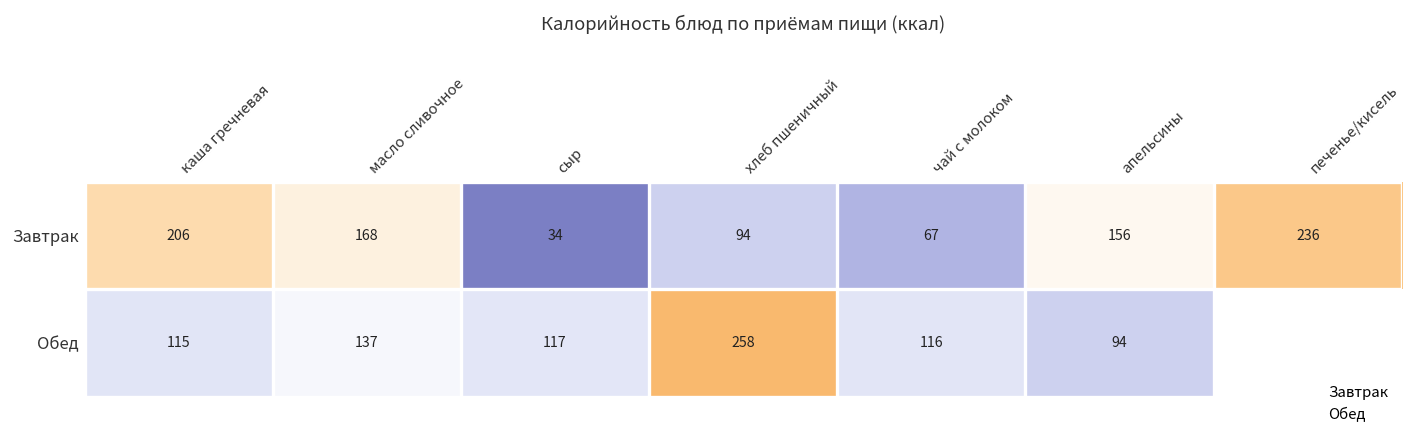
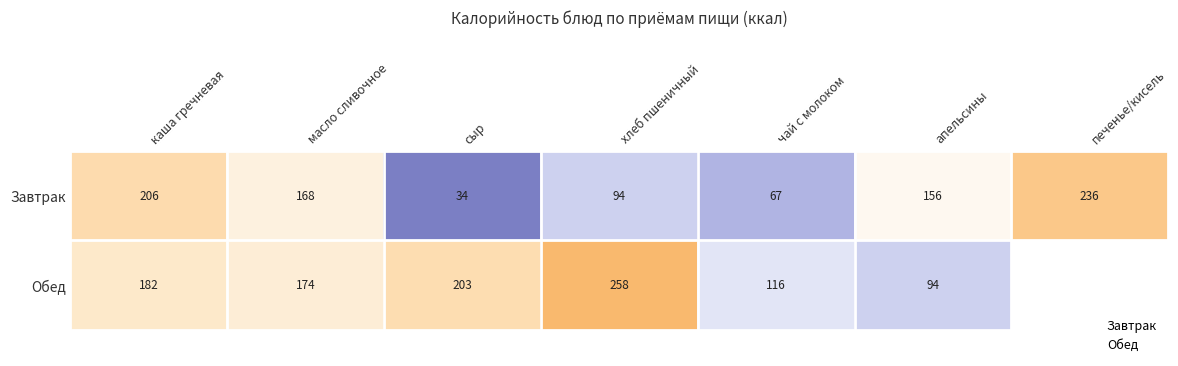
  {
    "Завтрак": {
      "каша гречневая": 206,
      "масло сливочное": 168,
      "сыр": 34,
      "хлеб пшеничный": 94,
      "чай с молоком": 67,
      "апельсины": 156,
      "печенье/кисель": 236
    },
    "Обед": {
-     "каша гречневая": 115,
-     "масло сливочное": 137,
-     "сыр": 117,
+     "каша гречневая": 182,
+     "масло сливочное": 174,
+     "сыр": 203,
      "хлеб пшеничный": 258,
      "чай с молоком": 116,
      "апельсины": 94
    }
  }
